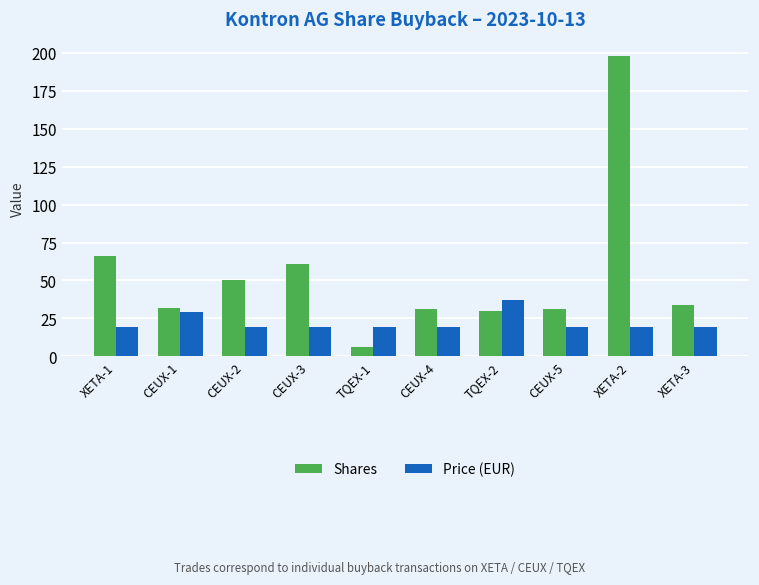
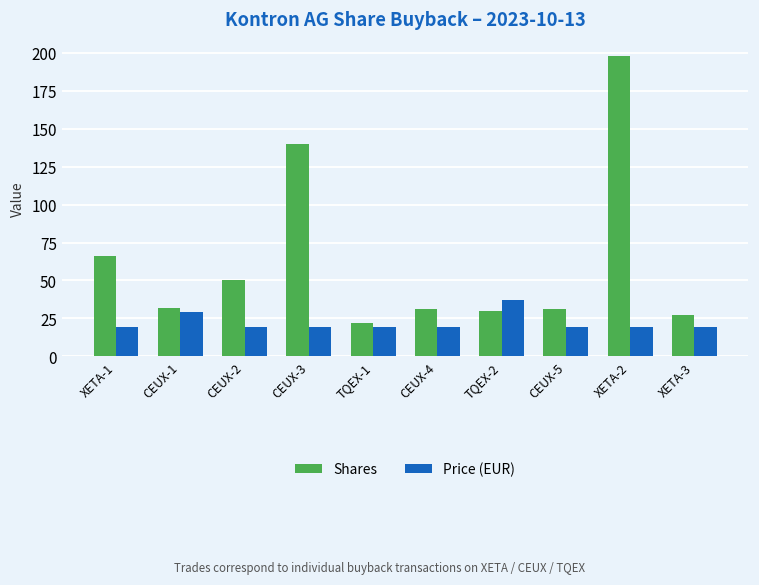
  {
    "Shares": {
      "XETA-1": 66,
      "CEUX-1": 32,
      "CEUX-2": 50,
-     "CEUX-3": 61,
-     "TQEX-1": 6,
+     "CEUX-3": 140,
+     "TQEX-1": 22,
      "CEUX-4": 31,
      "TQEX-2": 30,
      "CEUX-5": 31,
      "XETA-2": 198,
-     "XETA-3": 34
+     "XETA-3": 27
    },
    "Price (EUR)": {
      "XETA-1": 19,
      "CEUX-1": 29,
      "CEUX-2": 19,
      "CEUX-3": 19,
      "TQEX-1": 19,
      "CEUX-4": 19,
      "TQEX-2": 37,
      "CEUX-5": 19,
      "XETA-2": 19,
      "XETA-3": 19
    }
  }
